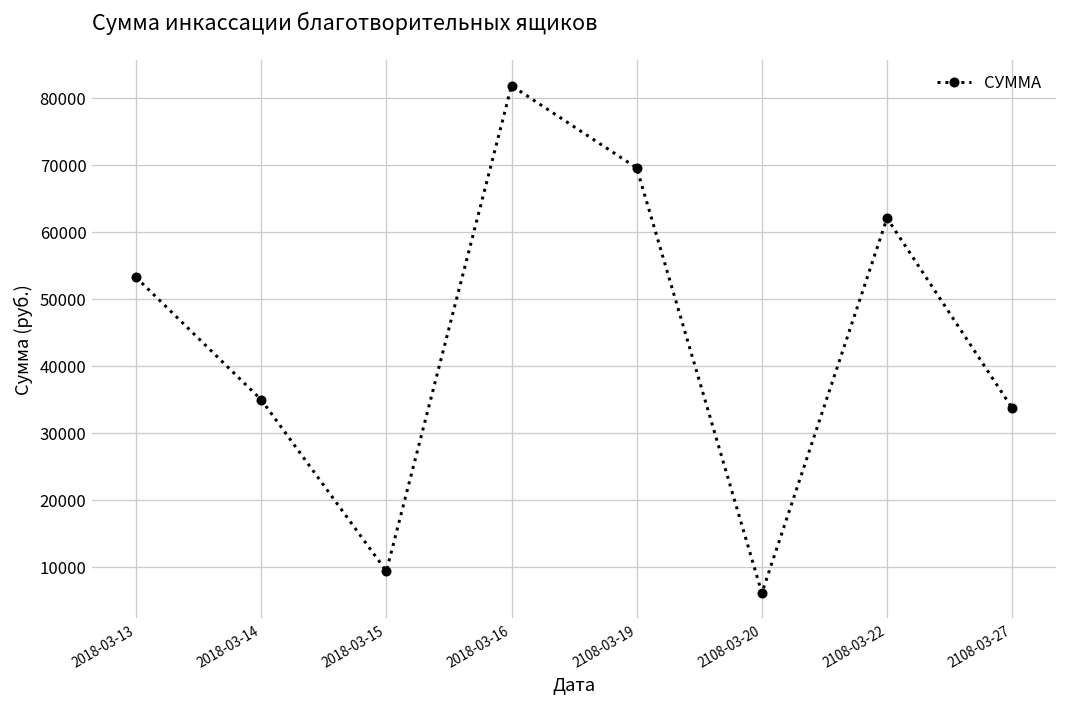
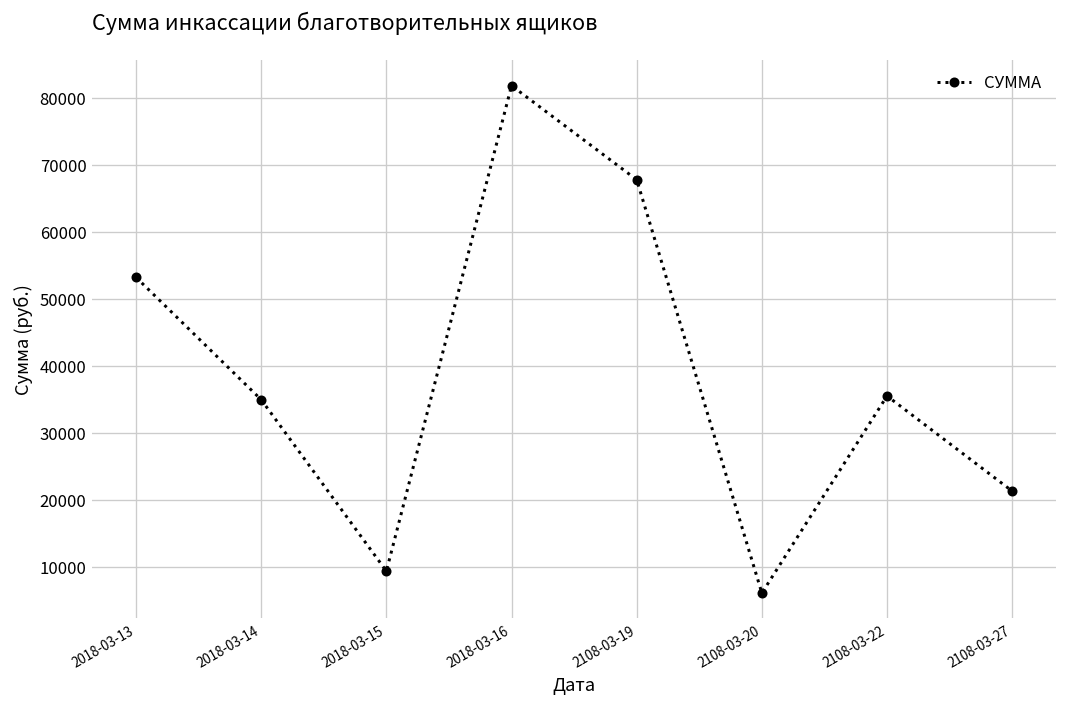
  {
    "2018-03-13": 53000,
    "2018-03-14": 35000,
    "2018-03-15": 9000,
    "2018-03-16": 82000,
-   "2108-03-19": 70000,
+   "2108-03-19": 68000,
    "2108-03-20": 6000,
-   "2108-03-22": 62000,
-   "2108-03-27": 34000
+   "2108-03-22": 36000,
+   "2108-03-27": 21000
  }
